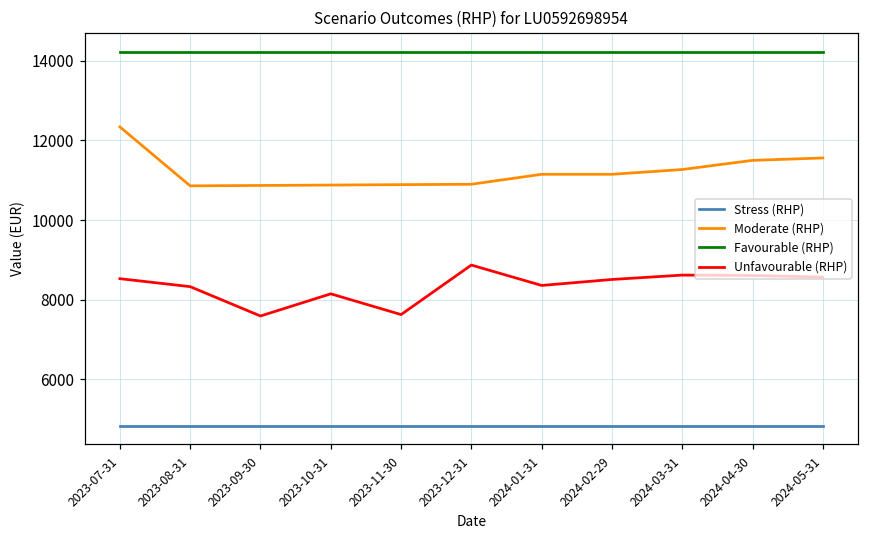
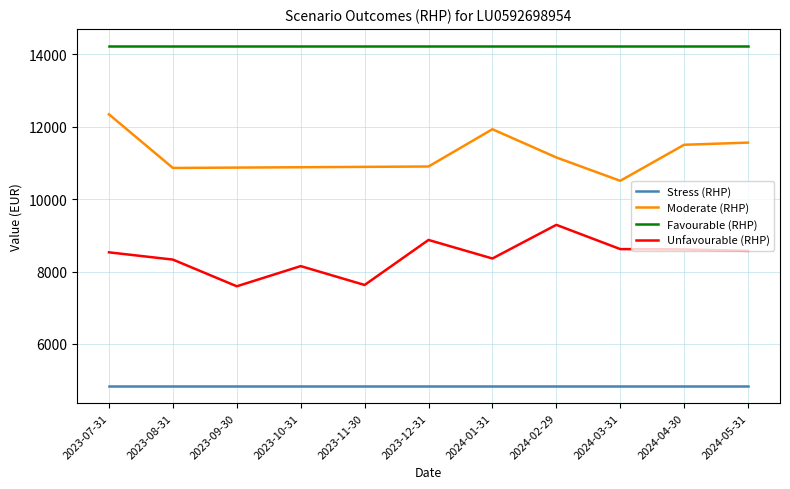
  {
    "Stress (RHP)": {
      "2023-07-31": 4800,
      "2023-08-31": 4800,
      "2023-09-30": 4800,
      "2023-10-31": 4800,
      "2023-11-30": 4800,
      "2023-12-31": 4800,
      "2024-01-31": 4800,
      "2024-02-29": 4800,
      "2024-03-31": 4800,
      "2024-04-30": 4800,
      "2024-05-31": 4800
    },
    "Moderate (RHP)": {
      "2023-07-31": 12300,
      "2023-08-31": 10900,
      "2023-09-30": 10900,
      "2023-10-31": 10900,
      "2023-11-30": 10900,
      "2023-12-31": 10900,
-     "2024-01-31": 11200,
+     "2024-01-31": 11900,
      "2024-02-29": 11200,
-     "2024-03-31": 11300,
+     "2024-03-31": 10500,
      "2024-04-30": 11500,
      "2024-05-31": 11600
    },
    "Favourable (RHP)": {
      "2023-07-31": 14200,
      "2023-08-31": 14200,
      "2023-09-30": 14200,
      "2023-10-31": 14200,
      "2023-11-30": 14200,
      "2023-12-31": 14200,
      "2024-01-31": 14200,
      "2024-02-29": 14200,
      "2024-03-31": 14200,
      "2024-04-30": 14200,
      "2024-05-31": 14200
    },
    "Unfavourable (RHP)": {
      "2023-07-31": 8500,
      "2023-08-31": 8300,
      "2023-09-30": 7600,
      "2023-10-31": 8200,
      "2023-11-30": 7600,
      "2023-12-31": 8900,
      "2024-01-31": 8400,
-     "2024-02-29": 8500,
+     "2024-02-29": 9300,
      "2024-03-31": 8600,
      "2024-05-31": 8600
    }
  }
